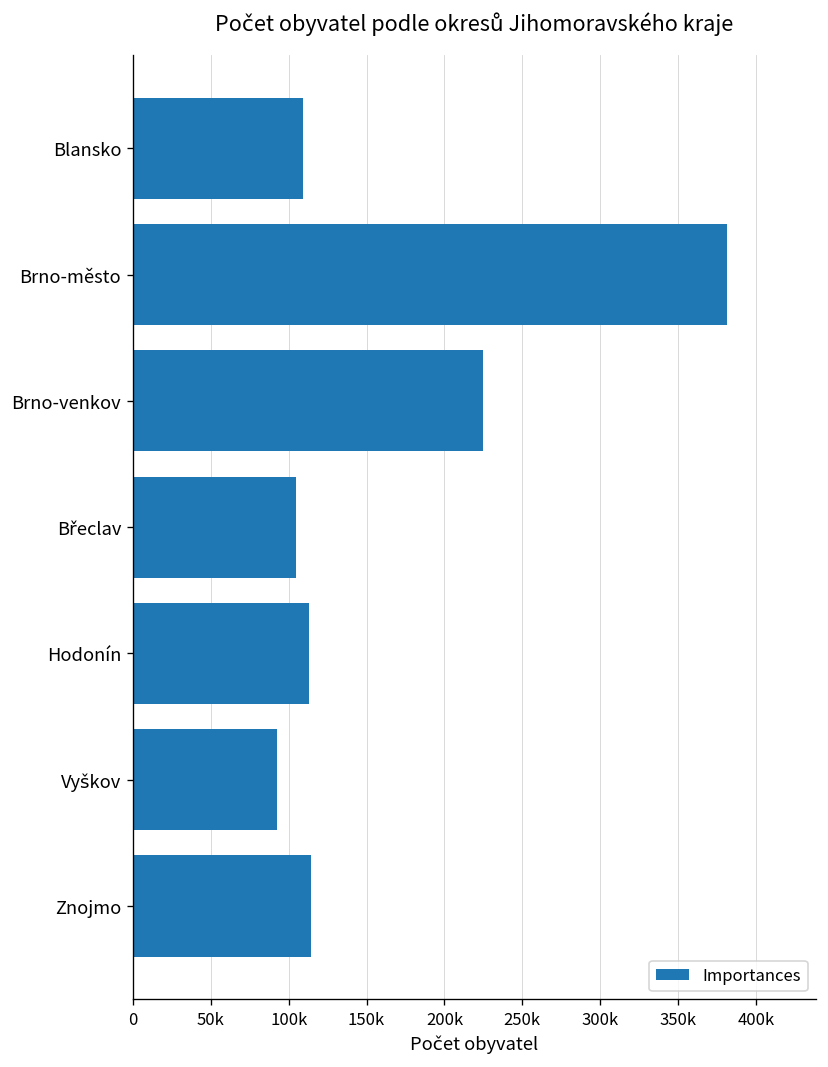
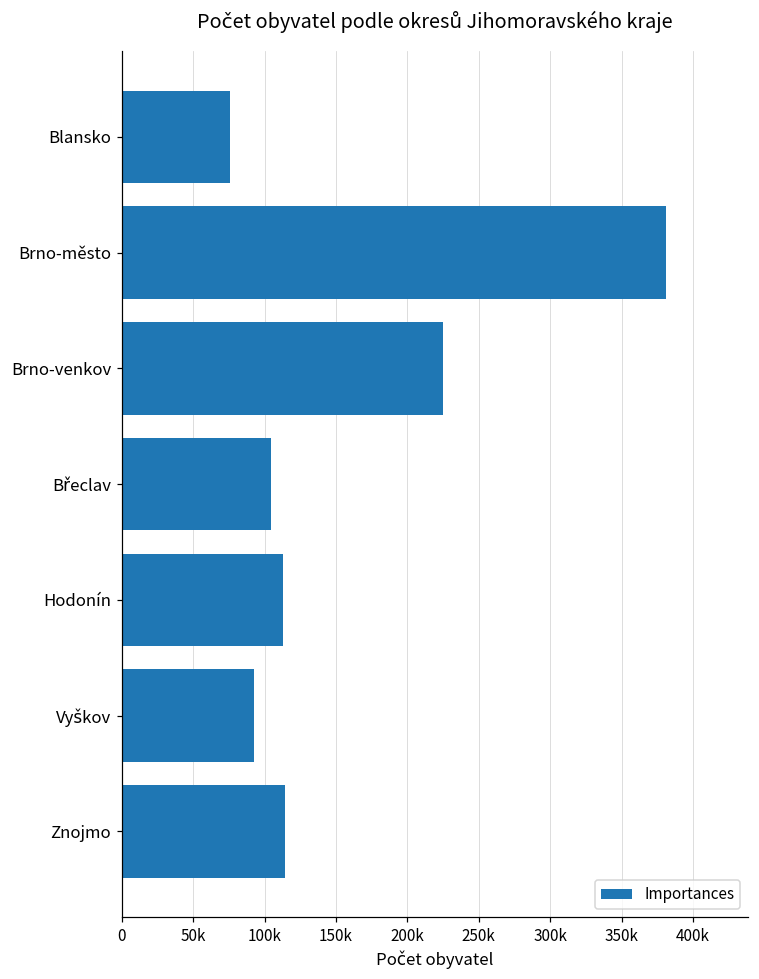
  {
-   "Blansko": 109000,
+   "Blansko": 76000,
    "Brno-město": 381000,
    "Brno-venkov": 225000,
    "Břeclav": 104000,
    "Hodonín": 113000,
    "Vyškov": 92000,
    "Znojmo": 114000
  }
